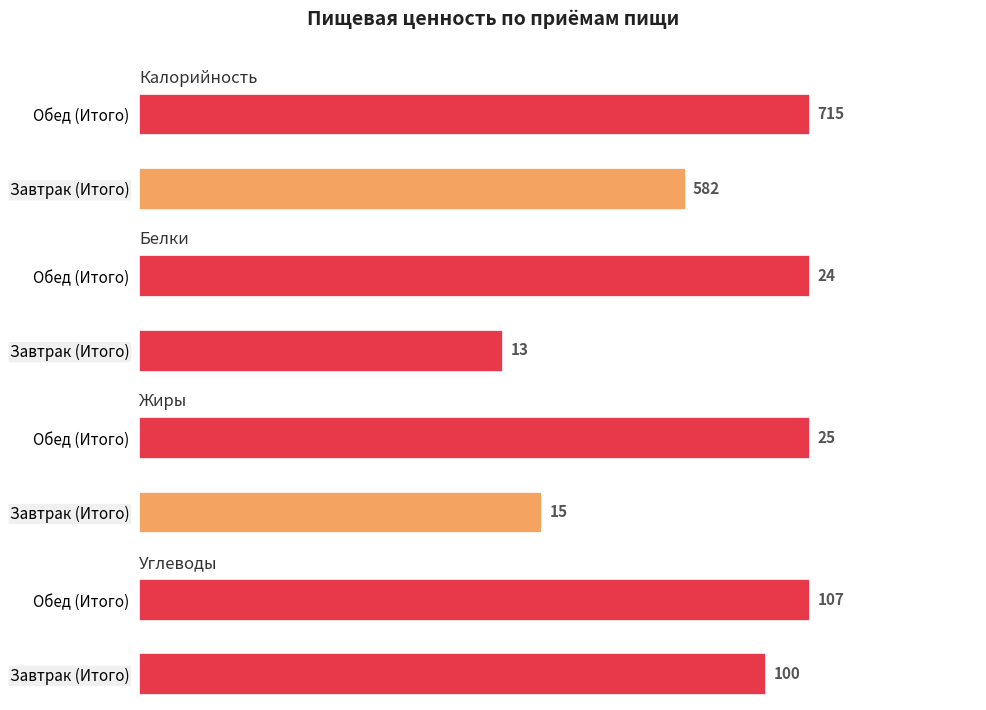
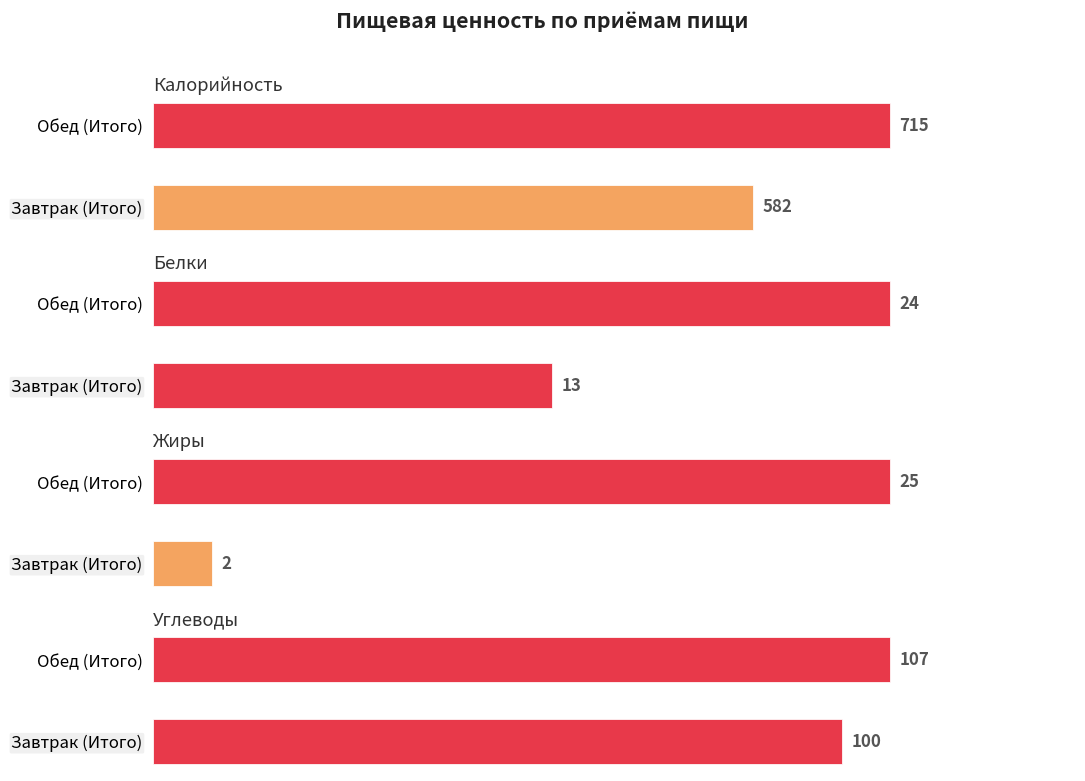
  {
    "Калорийность": {
      "Обед (Итого)": 715,
      "Завтрак (Итого)": 582
    },
    "Белки": {
      "Обед (Итого)": 24,
      "Завтрак (Итого)": 13
    },
    "Жиры": {
      "Обед (Итого)": 25,
-     "Завтрак (Итого)": 15
+     "Завтрак (Итого)": 2
    },
    "Углеводы": {
      "Обед (Итого)": 107,
      "Завтрак (Итого)": 100
    }
  }
